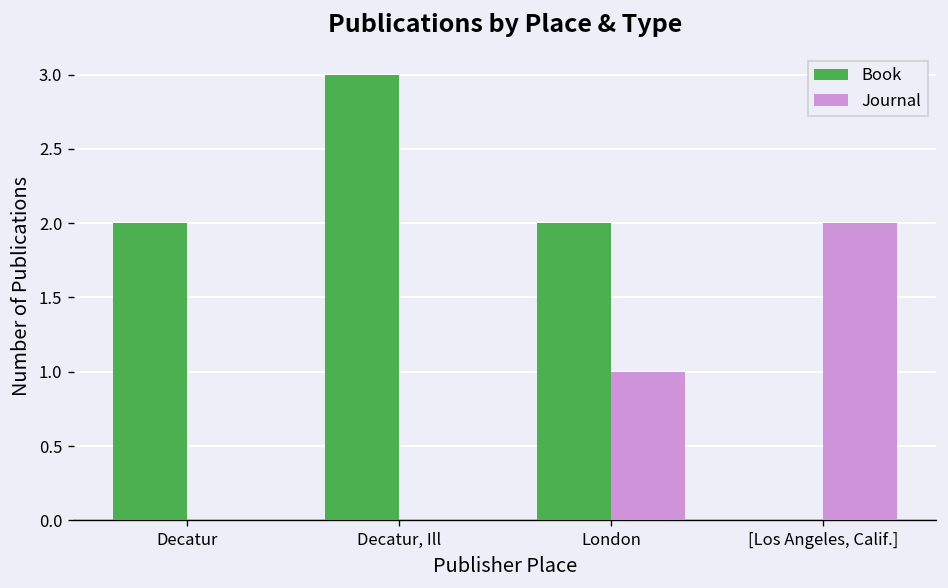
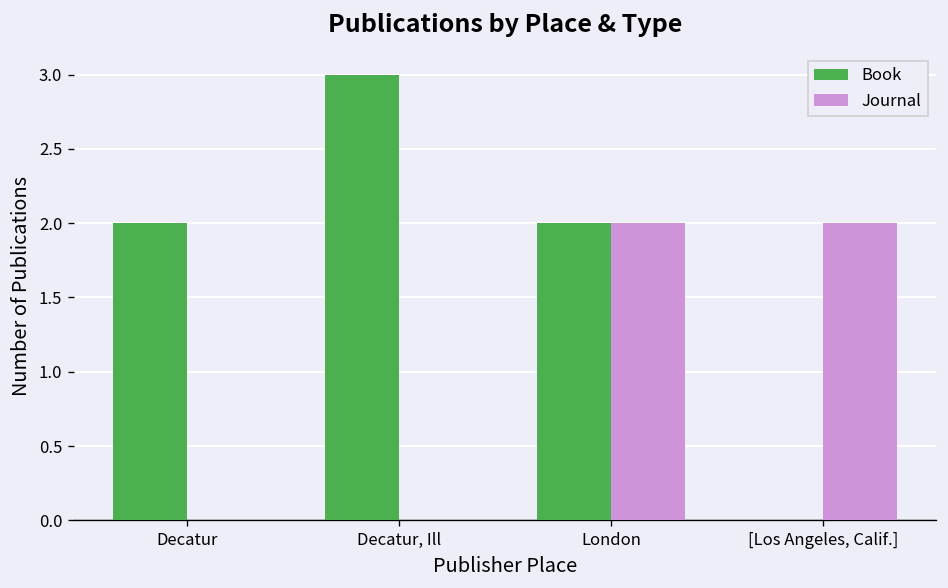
  {
    "Book": {
      "Decatur": 2,
      "Decatur, Ill": 3,
      "London": 2,
      "[Los Angeles, Calif.]": 0
    },
    "Journal": {
      "Decatur": 0,
      "Decatur, Ill": 0,
-     "London": 1,
+     "London": 2,
      "[Los Angeles, Calif.]": 2
    }
  }
